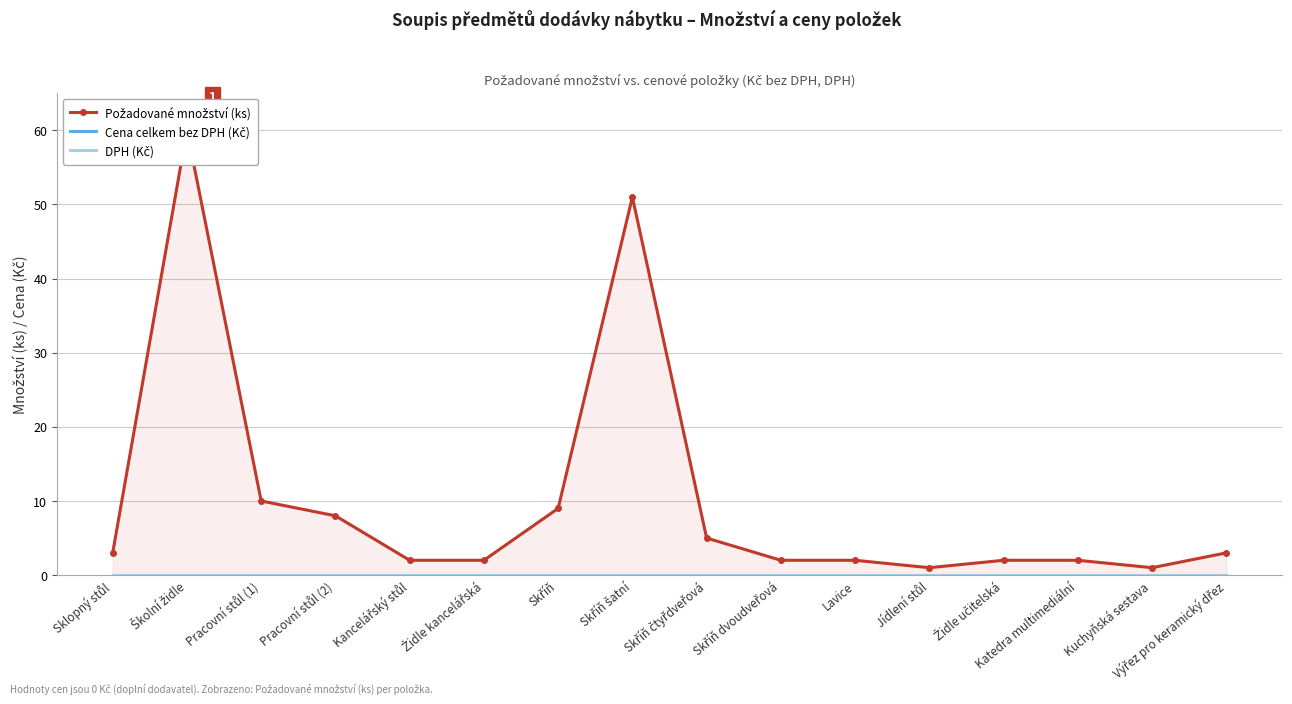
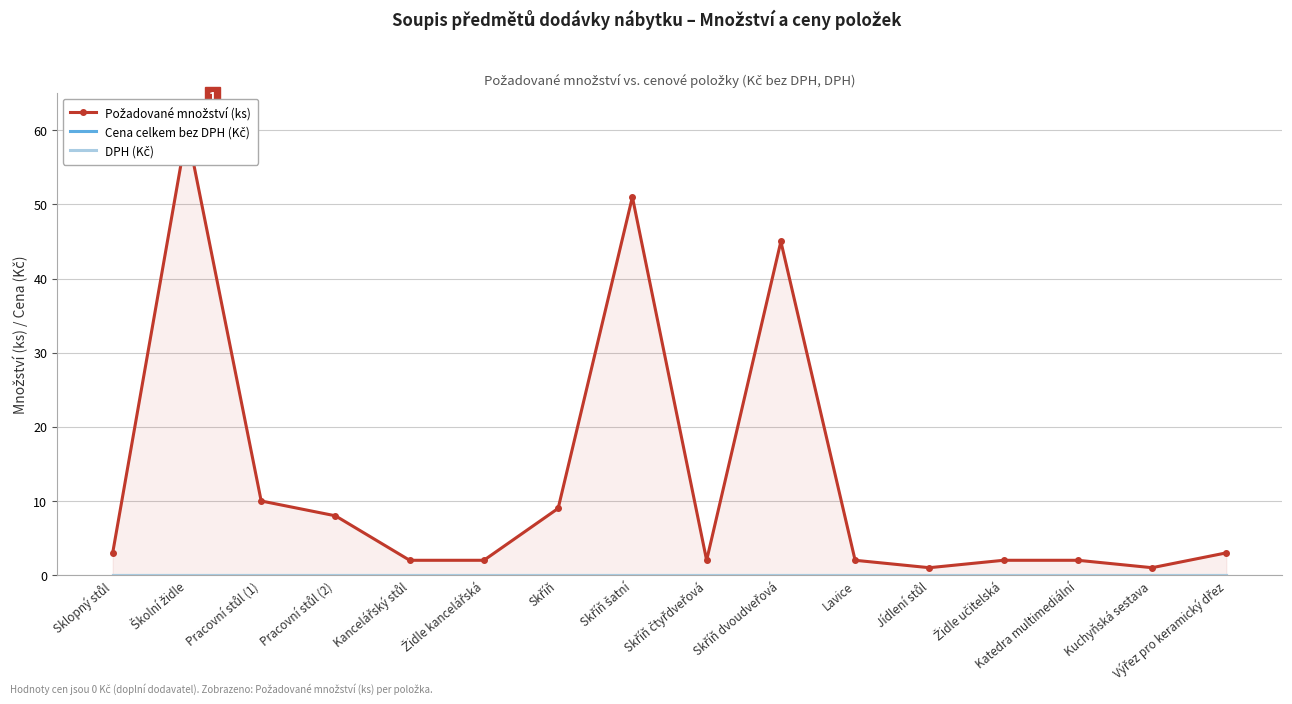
  {
    "Požadované množství (ks)": {
      "Sklopný stůl": 3,
      "Pracovní stůl (1)": 10,
      "Pracovní stůl (2)": 8,
      "Kancelářský stůl": 2,
      "Židle kancelářská": 2,
      "Skříň": 9,
      "Skříň šatní": 51,
-     "Skříň čtyřdveřová": 5,
-     "Skříň dvoudveřová": 2,
+     "Skříň čtyřdveřová": 2,
+     "Skříň dvoudveřová": 45,
      "Lavice": 2,
      "Jídlení stůl": 1,
      "Židle učitelská": 2,
      "Katedra multimediální": 2,
      "Kuchyňská sestava": 1,
      "Výřez pro keramický dřez": 3
    },
    "DPH (Kč)": {
      "Sklopný stůl": 0,
      "Školní židle": 0,
      "Pracovní stůl (1)": 0,
      "Pracovní stůl (2)": 0,
      "Kancelářský stůl": 0,
      "Židle kancelářská": 0,
      "Skříň": 0,
      "Skříň šatní": 0,
      "Skříň čtyřdveřová": 0,
      "Skříň dvoudveřová": 0,
      "Lavice": 0,
      "Jídlení stůl": 0,
      "Židle učitelská": 0,
      "Katedra multimediální": 0,
      "Kuchyňská sestava": 0,
      "Výřez pro keramický dřez": 0
    }
  }
